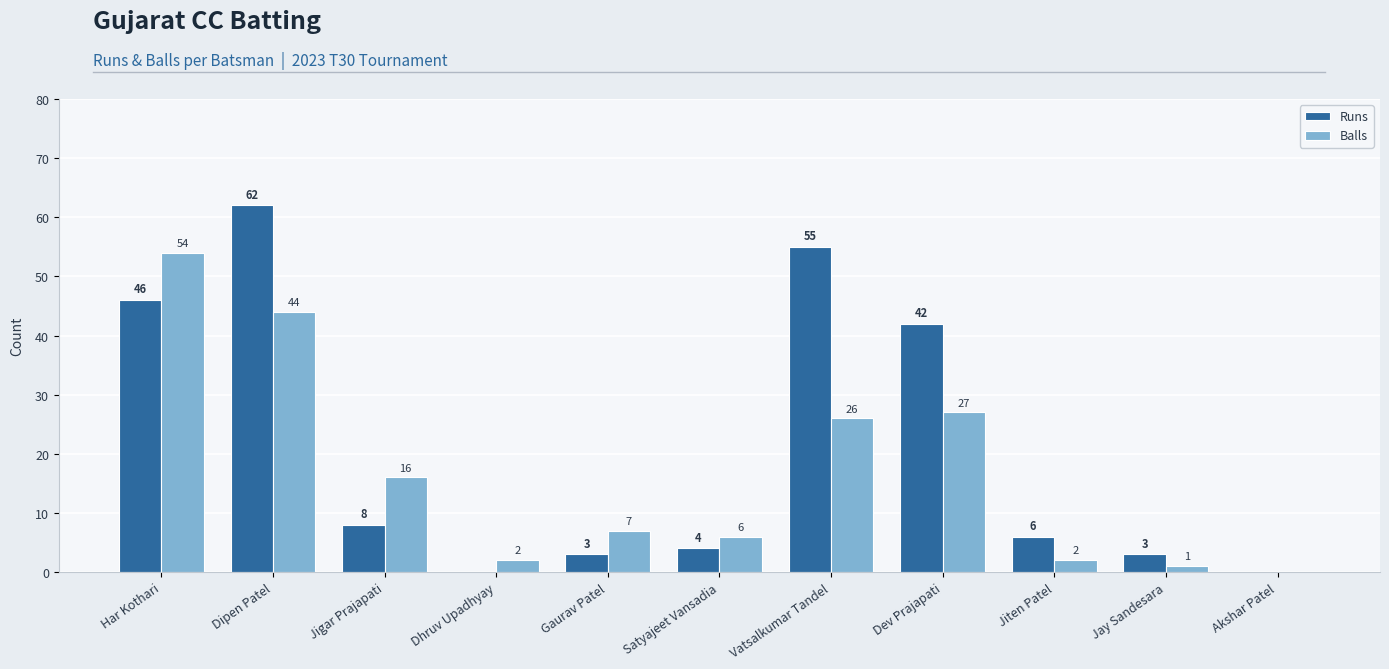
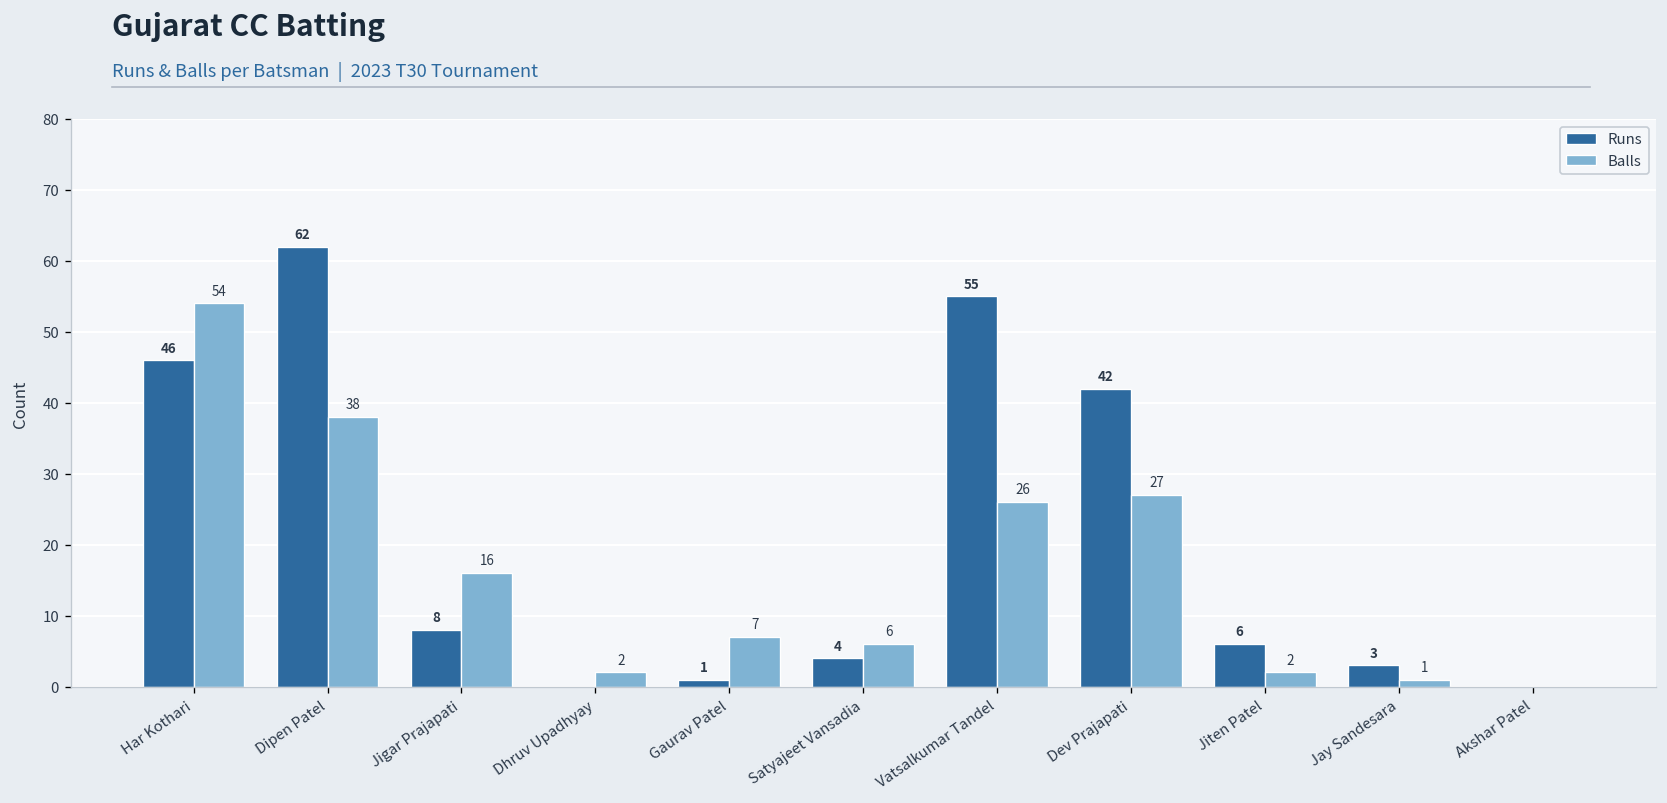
  {
    "Runs": {
      "Har Kothari": 46,
      "Dipen Patel": 62,
      "Jigar Prajapati": 8,
-     "Gaurav Patel": 3,
+     "Gaurav Patel": 1,
      "Satyajeet Vansadia": 4,
      "Vatsalkumar Tandel": 55,
      "Dev Prajapati": 42,
      "Jiten Patel": 6,
      "Jay Sandesara": 3
    },
    "Balls": {
      "Har Kothari": 54,
-     "Dipen Patel": 44,
+     "Dipen Patel": 38,
      "Jigar Prajapati": 16,
      "Dhruv Upadhyay": 2,
      "Gaurav Patel": 7,
      "Satyajeet Vansadia": 6,
      "Vatsalkumar Tandel": 26,
      "Dev Prajapati": 27,
      "Jiten Patel": 2,
      "Jay Sandesara": 1
    }
  }
